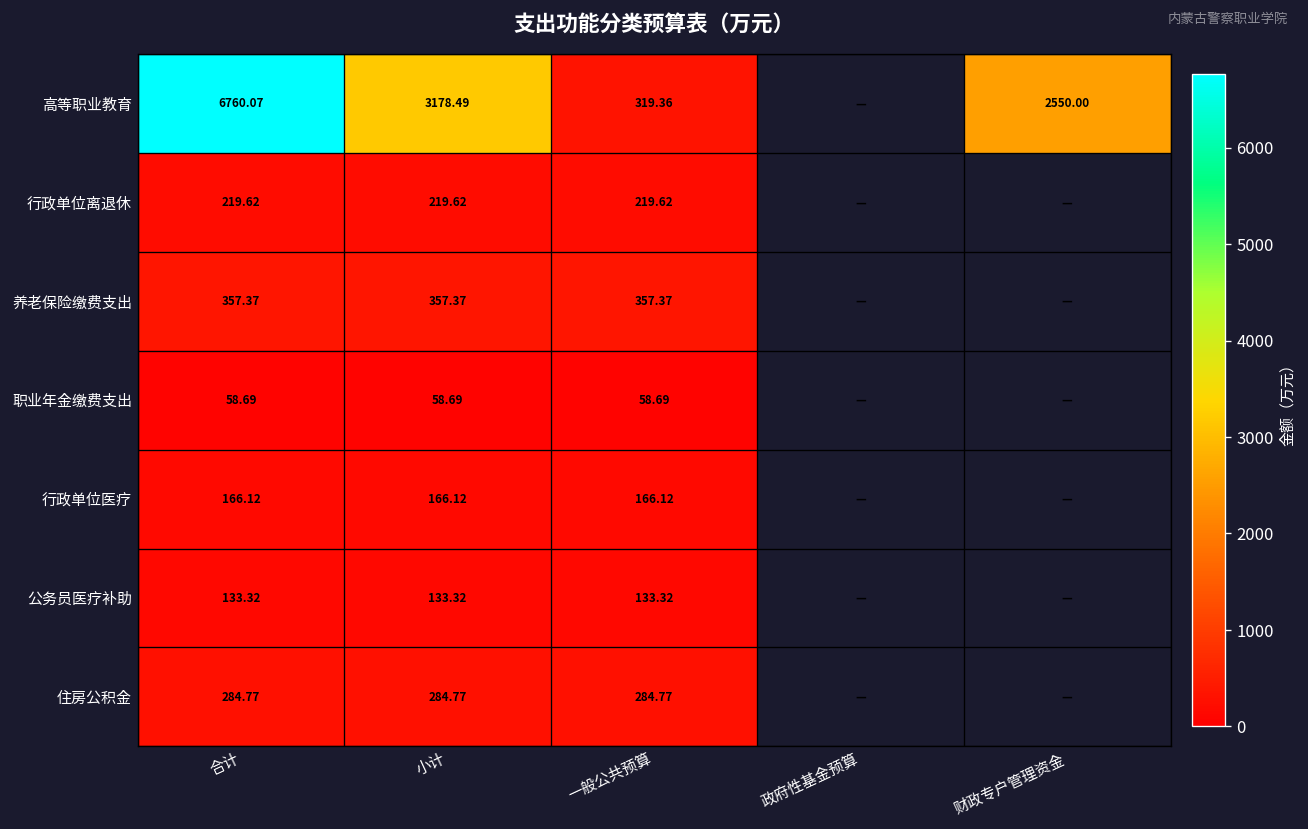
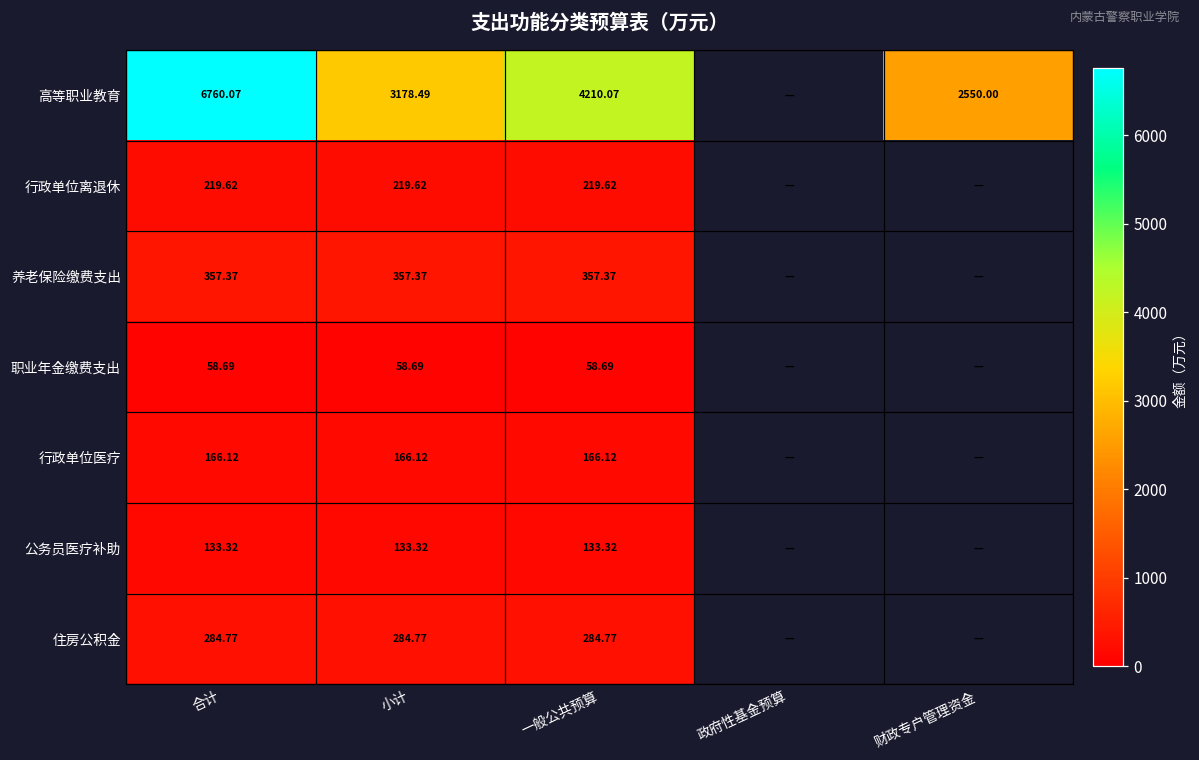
  {
    "高等职业教育": {
      "合计": 6760.07,
      "小计": 3178.49,
-     "一般公共预算": 319.36,
+     "一般公共预算": 4210.07,
      "财政专户管理资金": 2550.00
    },
    "行政单位离退休": {
      "合计": 219.62,
      "小计": 219.62,
      "一般公共预算": 219.62
    },
    "养老保险缴费支出": {
      "合计": 357.37,
      "小计": 357.37,
      "一般公共预算": 357.37
    },
    "职业年金缴费支出": {
      "合计": 58.69,
      "小计": 58.69,
      "一般公共预算": 58.69
    },
    "行政单位医疗": {
      "合计": 166.12,
      "小计": 166.12,
      "一般公共预算": 166.12
    },
    "公务员医疗补助": {
      "合计": 133.32,
      "小计": 133.32,
      "一般公共预算": 133.32
    },
    "住房公积金": {
      "合计": 284.77,
      "小计": 284.77,
      "一般公共预算": 284.77
    }
  }
